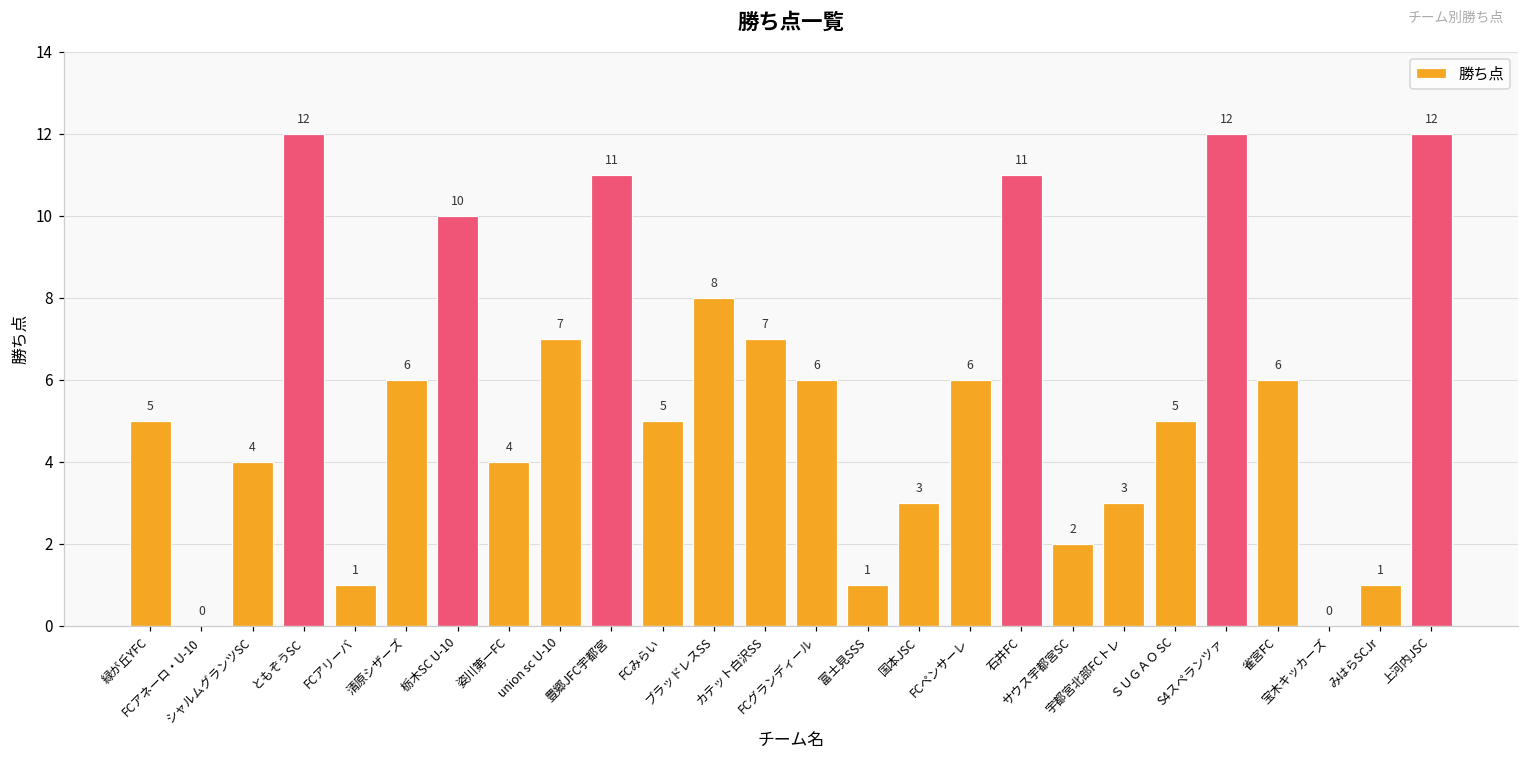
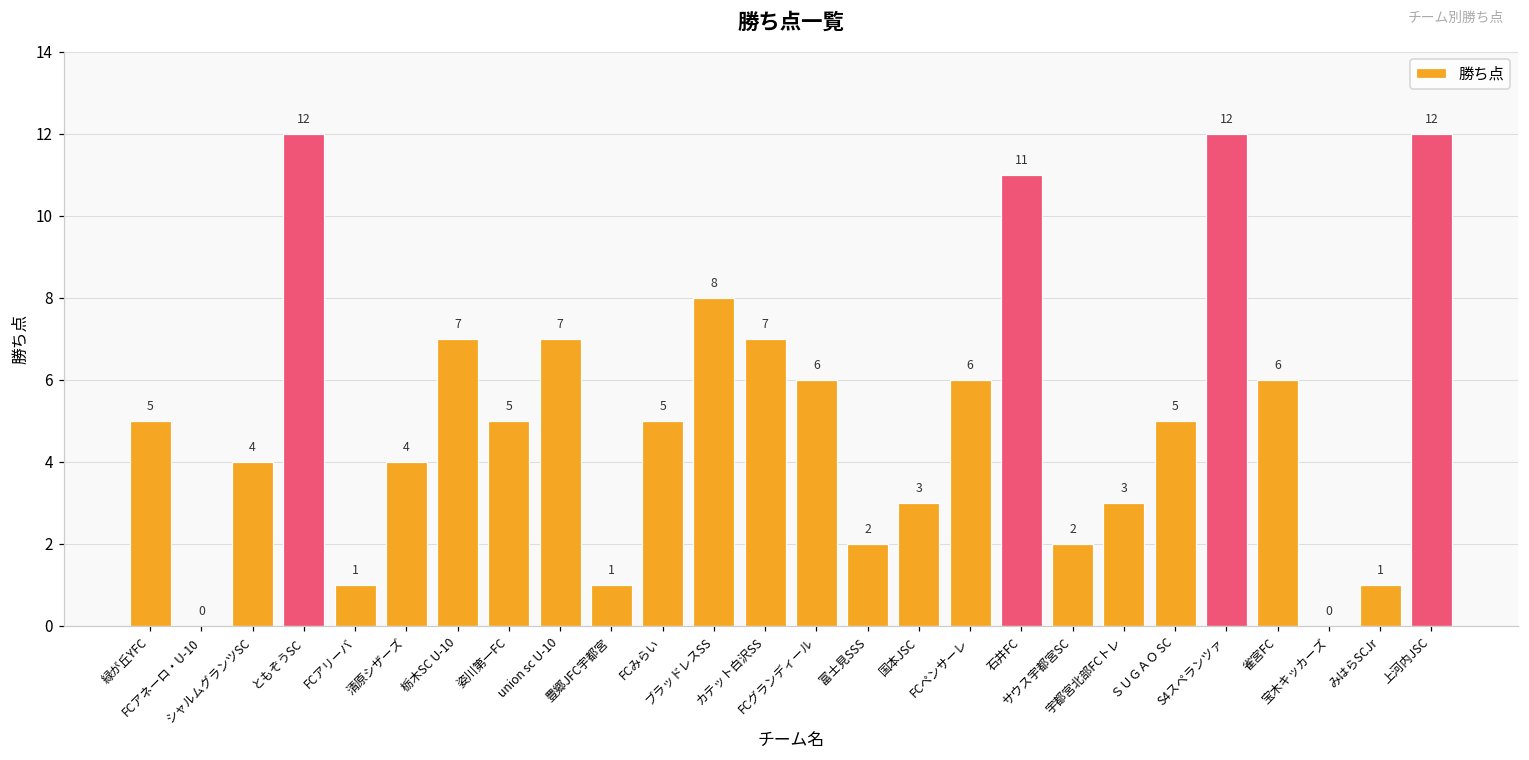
  {
    "緑が丘YFC": 5,
    "FCアネーロ・U-10": 0,
    "シャルムグランツSC": 4,
    "ともぞうSC": 12,
    "FCアリーバ": 1,
-   "清原シザーズ": 6,
-   "栃木SC U-10": 10,
-   "姿川第一FC": 4,
+   "清原シザーズ": 4,
+   "栃木SC U-10": 7,
+   "姿川第一FC": 5,
    "union sc U-10": 7,
-   "豊郷JFC宇都宮": 11,
+   "豊郷JFC宇都宮": 1,
    "FCみらい": 5,
    "ブラッドレスSS": 8,
    "カテット白沢SS": 7,
    "FCグランディール": 6,
-   "富士見SSS": 1,
+   "富士見SSS": 2,
    "国本JSC": 3,
    "FCペンサーレ": 6,
    "石井FC": 11,
    "サウス宇都宮SC": 2,
    "宇都宮北部FCトレ": 3,
    "ＳＵＧＡＯ SC": 5,
    "S4スペランツァ": 12,
    "雀宮FC": 6,
    "宝木キッカーズ": 0,
    "みはらSCJr": 1,
    "上河内JSC": 12
  }
